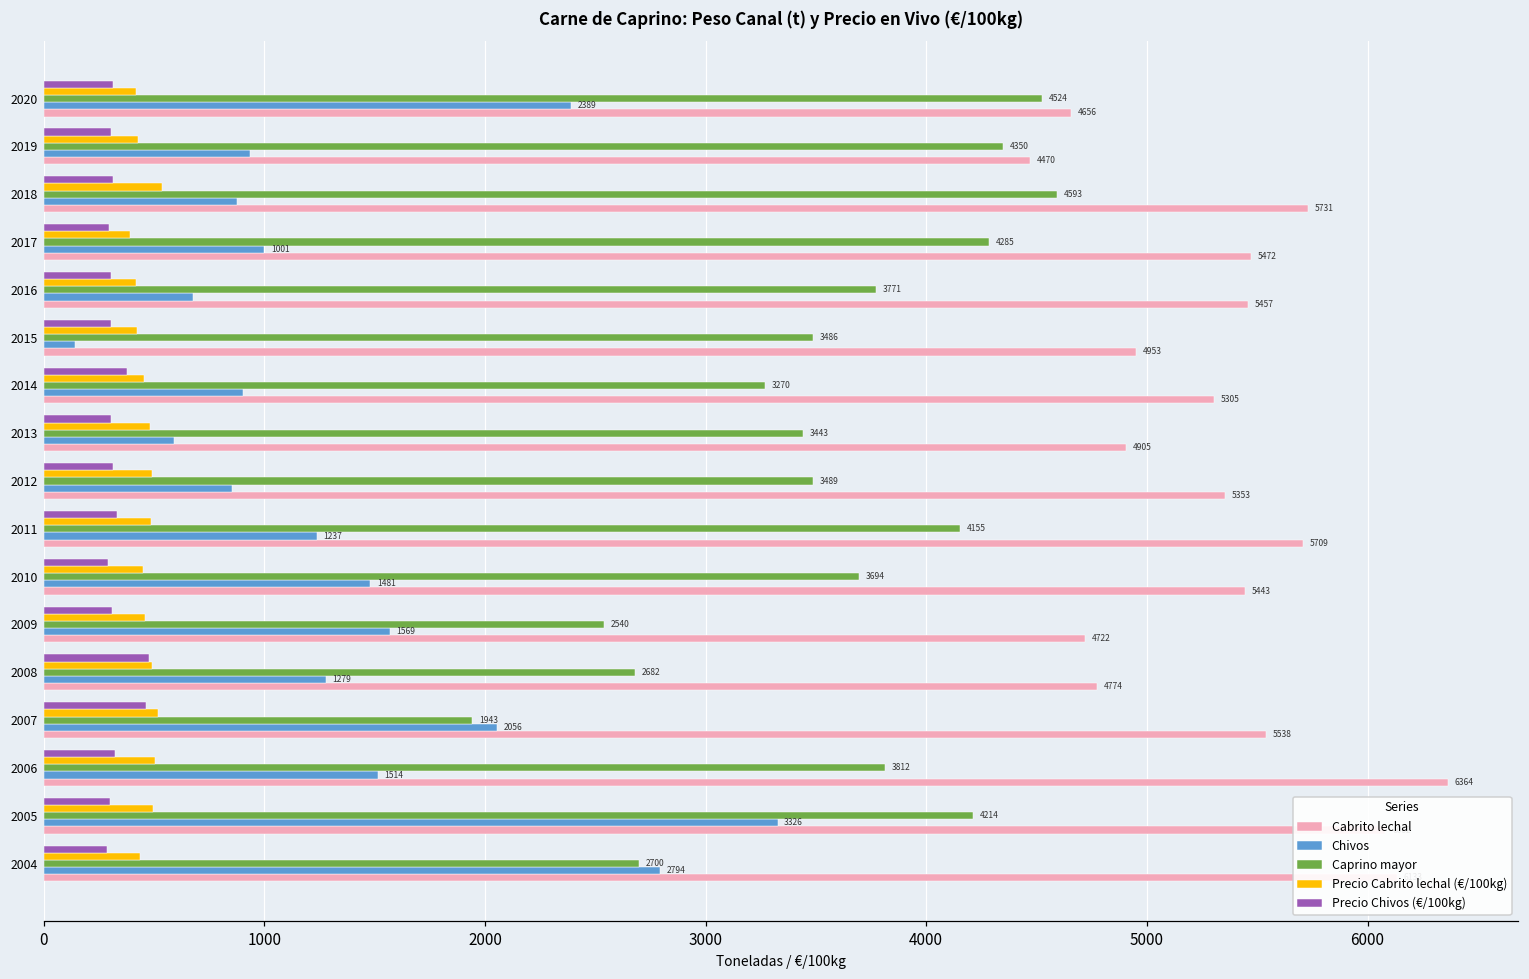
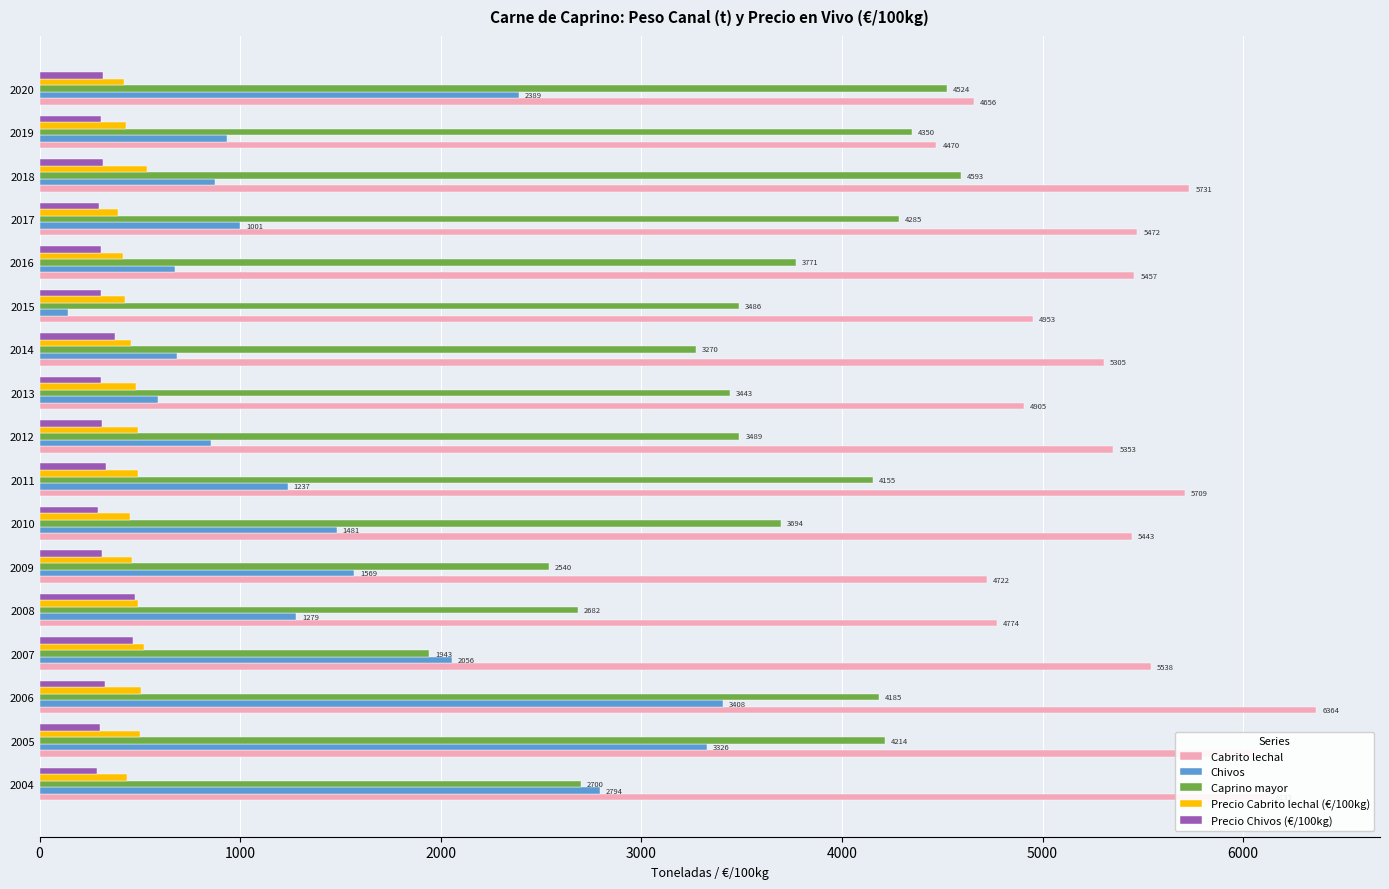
  {
    "Cabrito lechal": {
      "2020": 4656,
      "2019": 4470,
      "2018": 5731,
      "2017": 5472,
      "2016": 5457,
      "2015": 4953,
      "2014": 5305,
      "2013": 4905,
      "2012": 5353,
      "2011": 5709,
      "2010": 5443,
      "2009": 4722,
      "2008": 4774,
      "2007": 5538,
      "2006": 6364
    },
    "Chivos": {
      "2020": 2389,
      "2017": 1001,
-     "2014": 910,
+     "2014": 690,
      "2011": 1237,
      "2010": 1481,
      "2009": 1569,
      "2008": 1279,
      "2007": 2056,
-     "2006": 1514,
+     "2006": 3408,
      "2005": 3326,
      "2004": 2794
    },
    "Caprino mayor": {
      "2020": 4524,
      "2019": 4350,
      "2018": 4593,
      "2017": 4285,
      "2016": 3771,
      "2015": 3486,
      "2014": 3270,
      "2013": 3443,
      "2012": 3489,
      "2011": 4155,
      "2010": 3694,
      "2009": 2540,
      "2008": 2682,
      "2007": 1943,
-     "2006": 3812,
+     "2006": 4185,
      "2005": 4214,
      "2004": 2700
    },
    "Precio Cabrito lechal (€/100kg)": {
      "2020": 420,
      "2019": 430,
      "2018": 540,
      "2017": 390,
      "2016": 420,
      "2015": 420,
      "2014": 460,
      "2013": 480,
      "2012": 490,
      "2011": 490,
      "2010": 450,
      "2009": 460,
      "2008": 490,
      "2007": 520,
      "2006": 510,
      "2005": 500,
      "2004": 440
    },
    "Precio Chivos (€/100kg)": {
      "2020": 310,
      "2019": 310,
      "2018": 310,
      "2017": 300,
      "2016": 310,
      "2015": 310,
      "2014": 380,
      "2013": 310,
      "2012": 310,
      "2011": 330,
      "2010": 290,
      "2009": 310,
      "2008": 480,
      "2007": 470,
      "2006": 320,
      "2005": 300,
      "2004": 290
    }
  }
